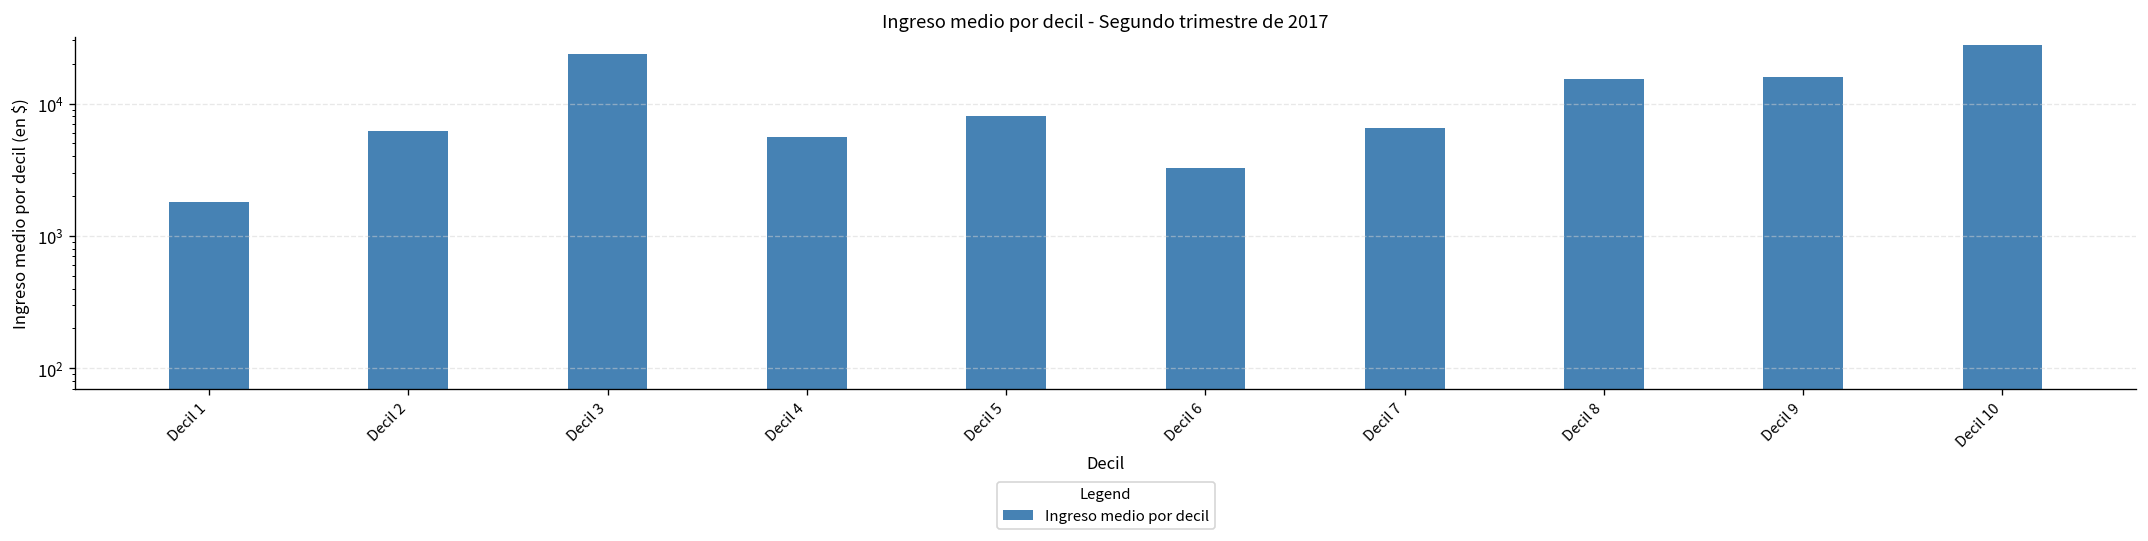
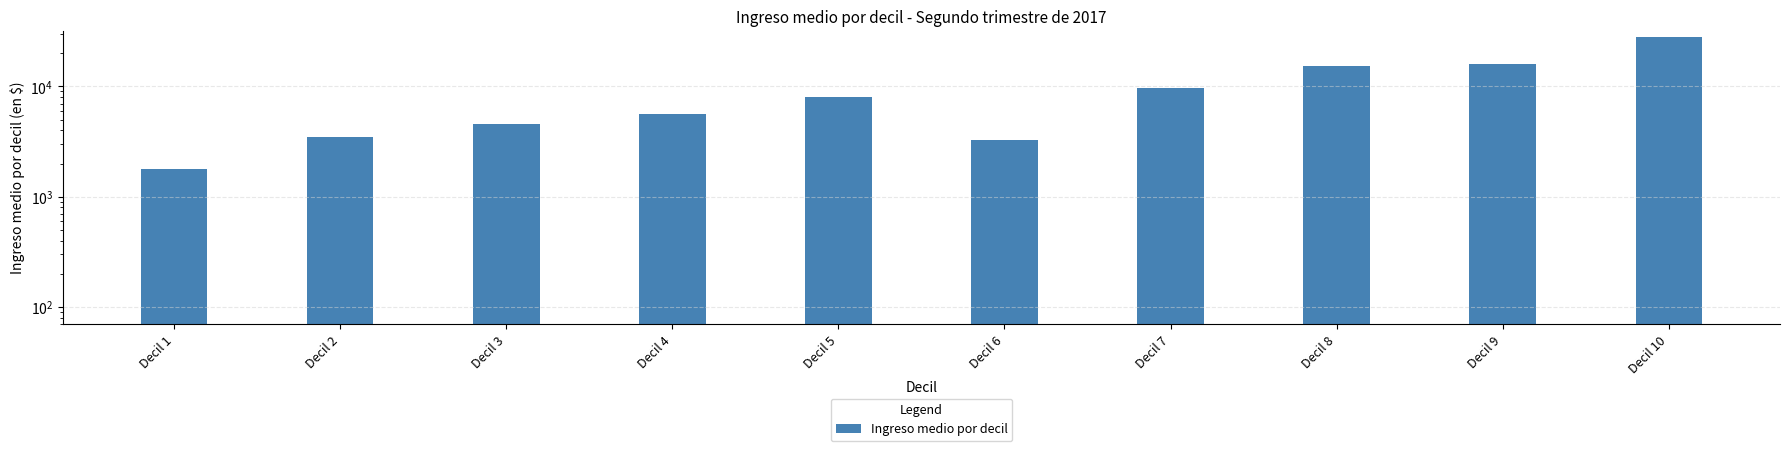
  {
    "Decil 1": 1800,
-   "Decil 2": 6000,
-   "Decil 3": 24000,
+   "Decil 2": 3500,
+   "Decil 3": 4600,
    "Decil 4": 6000,
    "Decil 5": 8000,
    "Decil 6": 3300,
-   "Decil 7": 7000,
+   "Decil 7": 10000,
    "Decil 8": 15000,
    "Decil 9": 16000,
    "Decil 10": 28000
  }
